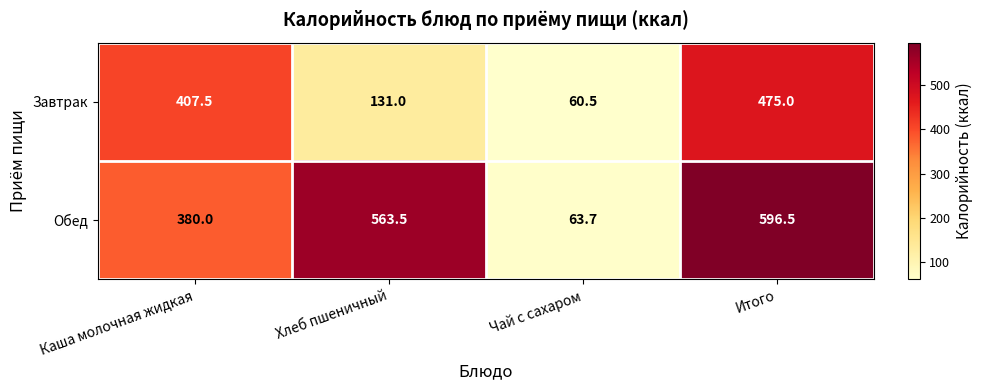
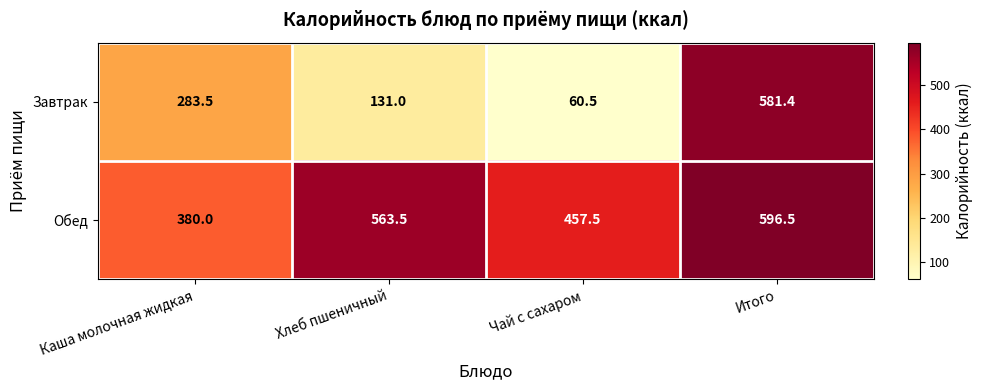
  {
    "Завтрак": {
-     "Каша молочная жидкая": 407.5,
+     "Каша молочная жидкая": 283.5,
      "Хлеб пшеничный": 131.0,
      "Чай с сахаром": 60.5,
-     "Итого": 475.0
+     "Итого": 581.4
    },
    "Обед": {
      "Каша молочная жидкая": 380.0,
      "Хлеб пшеничный": 563.5,
-     "Чай с сахаром": 63.7,
+     "Чай с сахаром": 457.5,
      "Итого": 596.5
    }
  }
